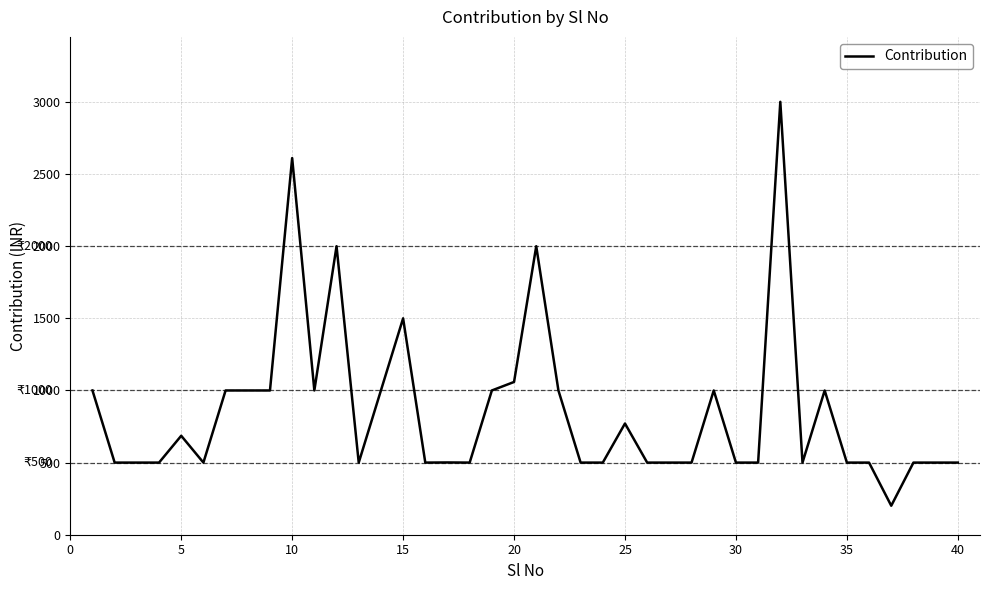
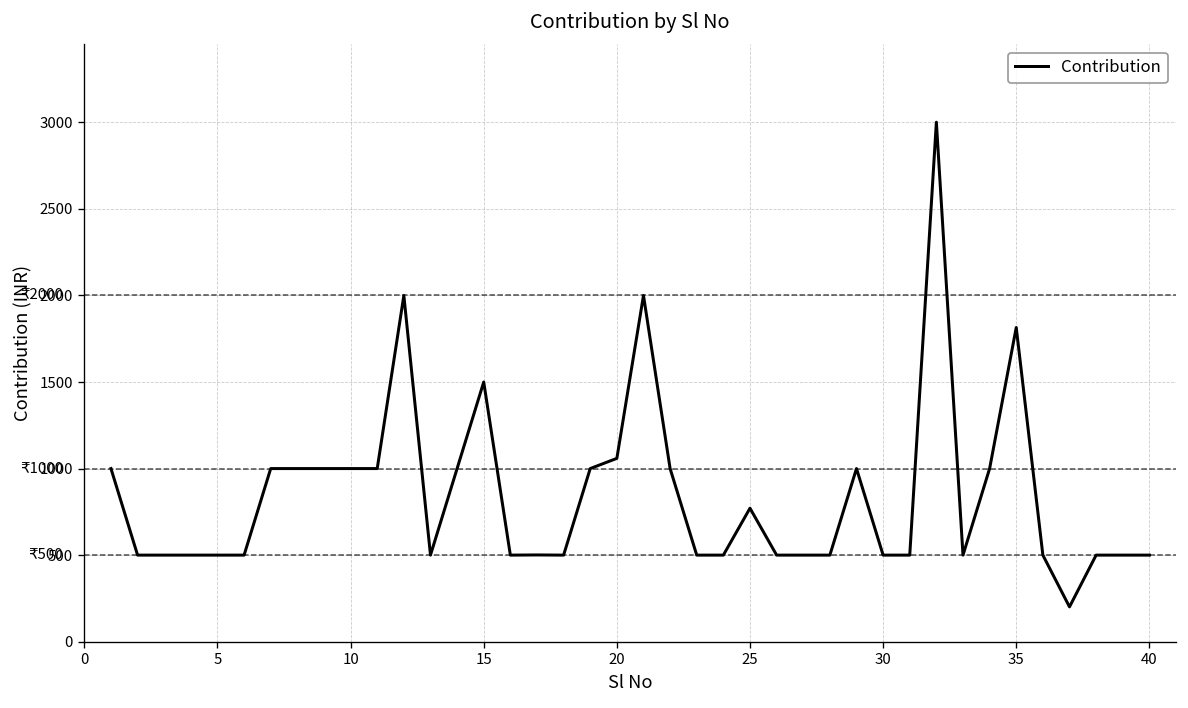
  {
-   "5": 690,
-   "10": 2610,
+   "5": 500,
+   "10": 1000,
    "15": 1500,
    "20": 1060,
    "25": 770,
    "30": 500,
-   "35": 500,
+   "35": 1820,
    "40": 500
  }
